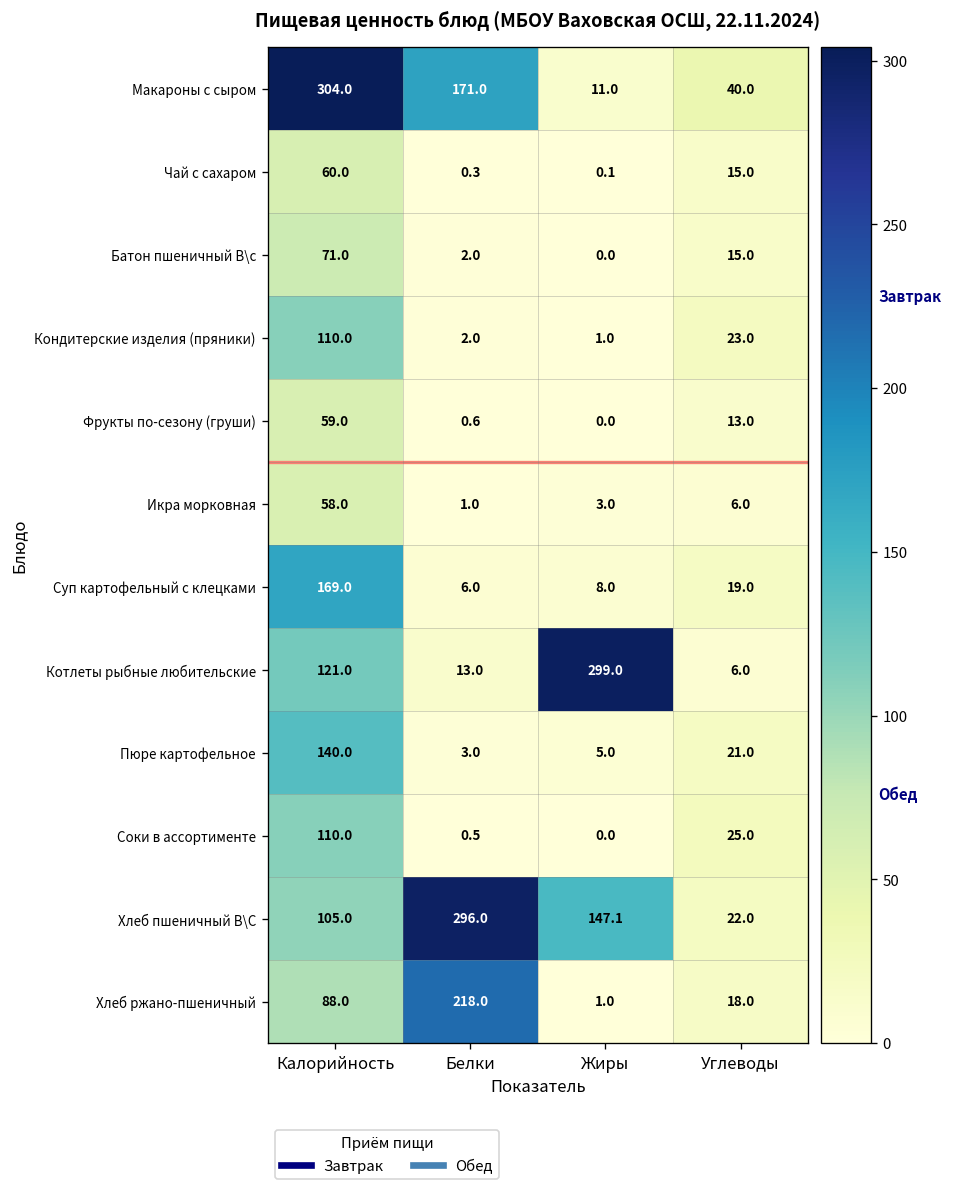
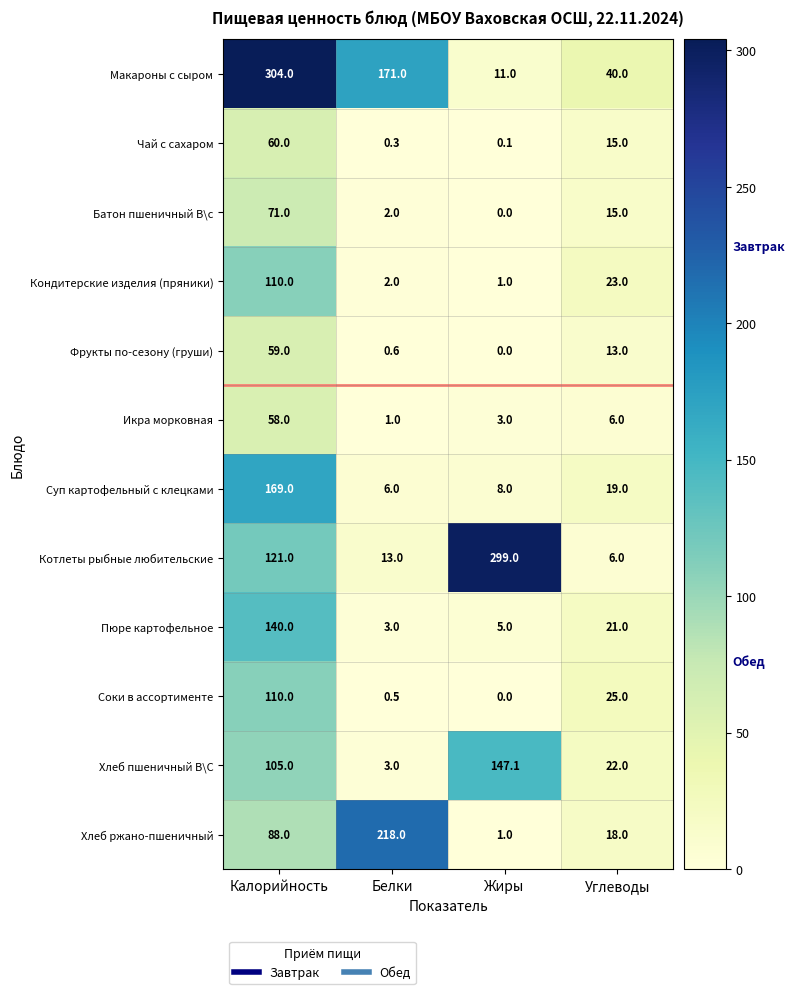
  {
    "Макароны с сыром": {
      "Калорийность": 304.0,
      "Белки": 171.0,
      "Жиры": 11.0,
      "Углеводы": 40.0
    },
    "Чай с сахаром": {
      "Калорийность": 60.0,
      "Белки": 0.3,
      "Жиры": 0.1,
      "Углеводы": 15.0
    },
    "Батон пшеничный В\\с": {
      "Калорийность": 71.0,
      "Белки": 2.0,
      "Жиры": 0.0,
      "Углеводы": 15.0
    },
    "Кондитерские изделия (пряники)": {
      "Калорийность": 110.0,
      "Белки": 2.0,
      "Жиры": 1.0,
      "Углеводы": 23.0
    },
    "Фрукты по-сезону (груши)": {
      "Калорийность": 59.0,
      "Белки": 0.6,
      "Жиры": 0.0,
      "Углеводы": 13.0
    },
    "Икра морковная": {
      "Калорийность": 58.0,
      "Белки": 1.0,
      "Жиры": 3.0,
      "Углеводы": 6.0
    },
    "Суп картофельный с клецками": {
      "Калорийность": 169.0,
      "Белки": 6.0,
      "Жиры": 8.0,
      "Углеводы": 19.0
    },
    "Котлеты рыбные любительские": {
      "Калорийность": 121.0,
      "Белки": 13.0,
      "Жиры": 299.0,
      "Углеводы": 6.0
    },
    "Пюре картофельное": {
      "Калорийность": 140.0,
      "Белки": 3.0,
      "Жиры": 5.0,
      "Углеводы": 21.0
    },
    "Соки в ассортименте": {
      "Калорийность": 110.0,
      "Белки": 0.5,
      "Жиры": 0.0,
      "Углеводы": 25.0
    },
    "Хлеб пшеничный В\\С": {
      "Калорийность": 105.0,
-     "Белки": 296.0,
+     "Белки": 3.0,
      "Жиры": 147.1,
      "Углеводы": 22.0
    },
    "Хлеб ржано-пшеничный": {
      "Калорийность": 88.0,
      "Белки": 218.0,
      "Жиры": 1.0,
      "Углеводы": 18.0
    }
  }
